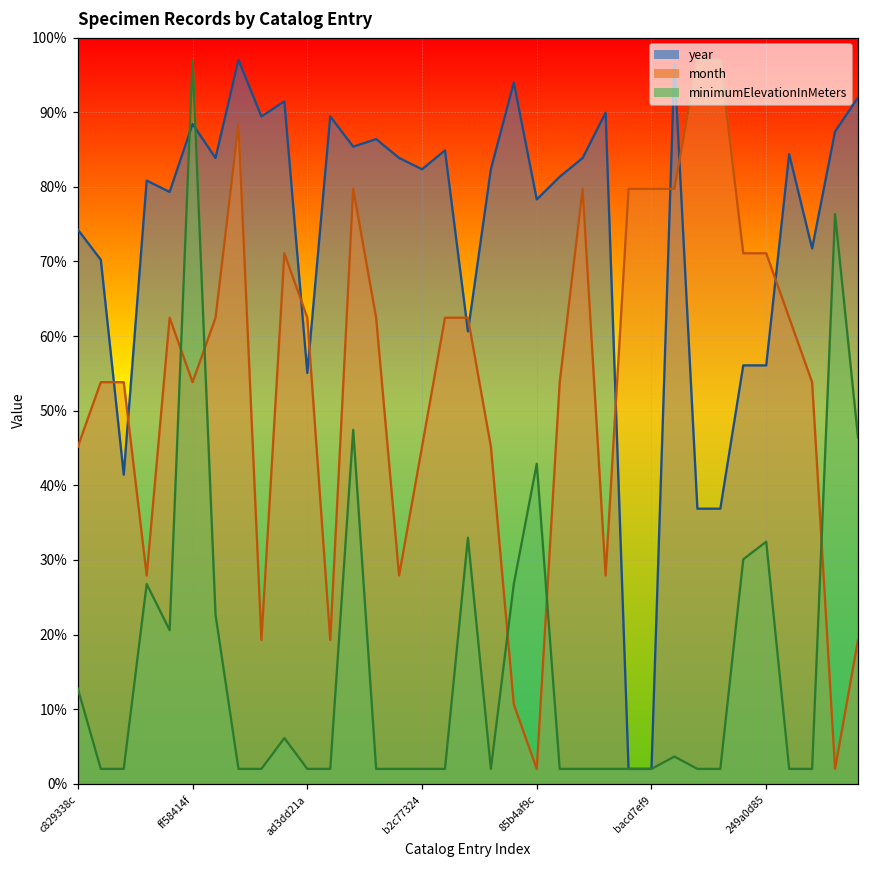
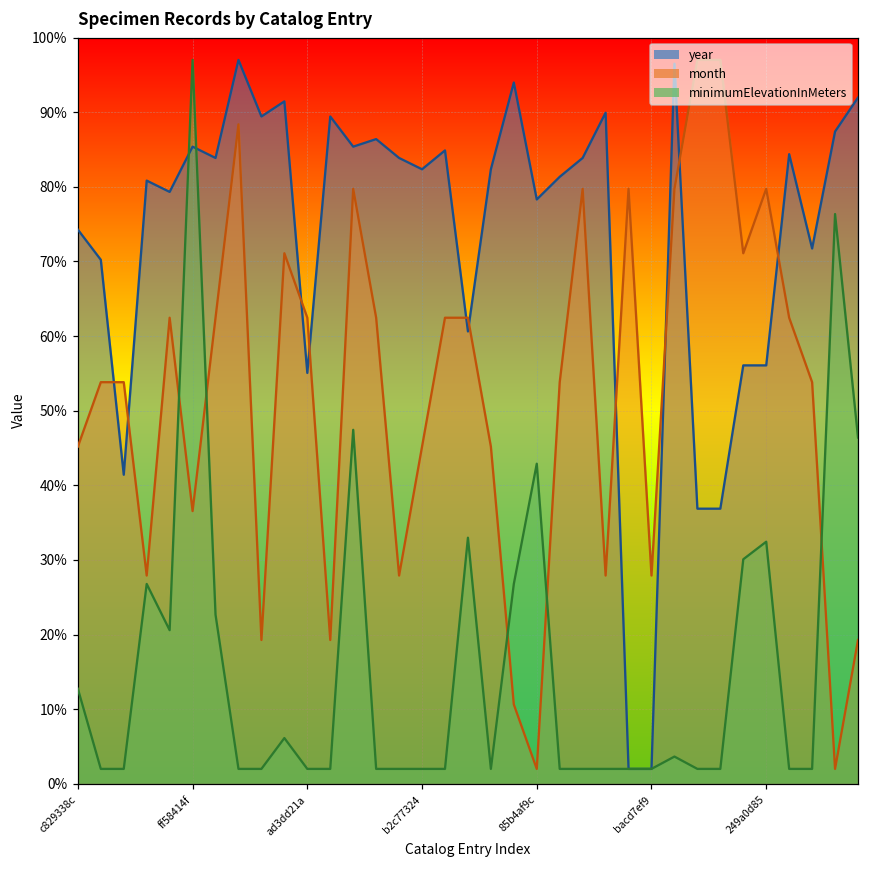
  {
    "year": {
      "c829338c": "74%",
-     "ff58414f": "88%",
+     "ff58414f": "85%",
      "ad3dd21a": "55%",
      "b2c77324": "82%",
      "85b4af9c": "78%",
      "249a0d85": "56%"
    },
    "month": {
      "c829338c": "45%",
-     "ff58414f": "54%",
+     "ff58414f": "37%",
      "ad3dd21a": "62%",
      "b2c77324": "45%",
      "85b4af9c": "2%",
-     "bacd7ef9": "80%",
-     "249a0d85": "71%"
+     "bacd7ef9": "28%",
+     "249a0d85": "80%"
    },
    "minimumElevationInMeters": {
      "c829338c": "13%",
      "ff58414f": "97%",
      "ad3dd21a": "2%",
      "b2c77324": "2%",
      "85b4af9c": "43%",
      "249a0d85": "32%"
    }
  }
